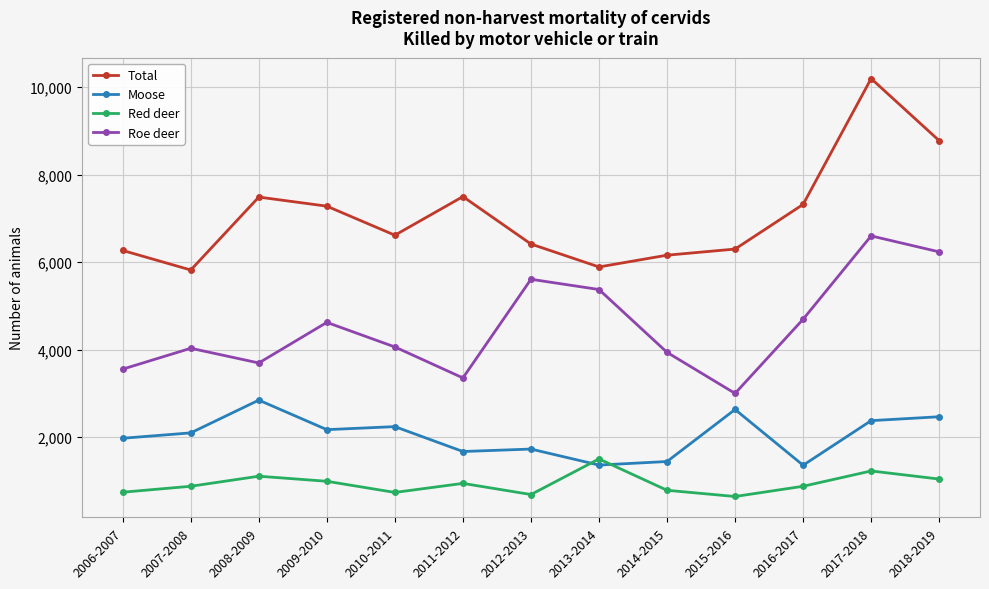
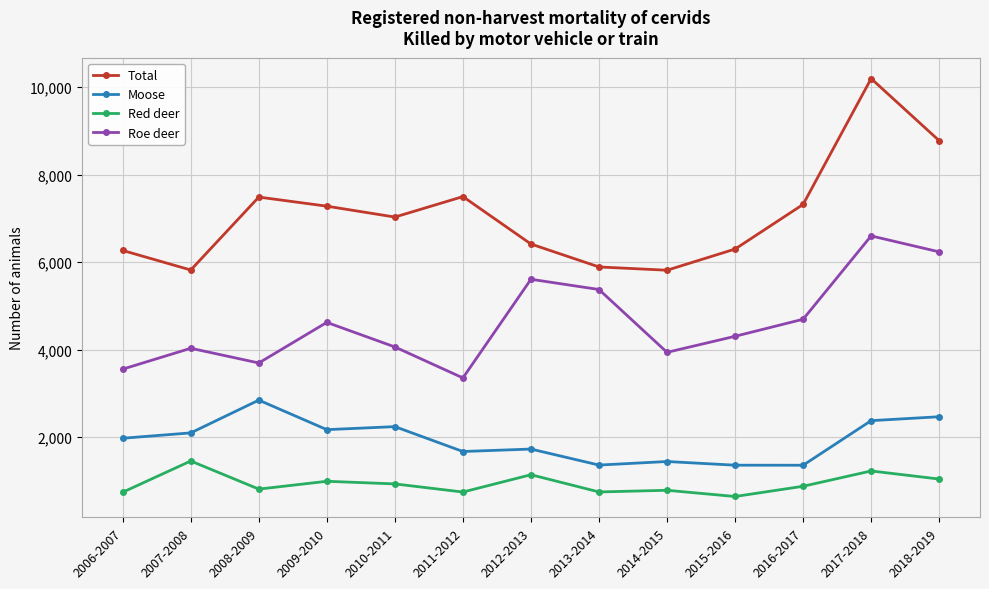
  {
    "Total": {
      "2006-2007": "6,300",
      "2007-2008": "5,800",
      "2008-2009": "7,500",
      "2009-2010": "7,300",
-     "2010-2011": "6,600",
+     "2010-2011": "7,000",
      "2011-2012": "7,500",
      "2012-2013": "6,400",
      "2013-2014": "5,900",
-     "2014-2015": "6,200",
+     "2014-2015": "5,800",
      "2015-2016": "6,300",
      "2016-2017": "7,300",
      "2017-2018": "10,200",
      "2018-2019": "8,800"
    },
    "Moose": {
      "2006-2007": "2,000",
      "2007-2008": "2,100",
      "2008-2009": "2,800",
      "2009-2010": "2,200",
      "2010-2011": "2,200",
      "2011-2012": "1,700",
      "2012-2013": "1,700",
      "2013-2014": "1,400",
      "2014-2015": "1,400",
-     "2015-2016": "2,600",
+     "2015-2016": "1,400",
      "2016-2017": "1,400",
      "2017-2018": "2,400",
      "2018-2019": "2,500"
    },
    "Red deer": {
      "2006-2007": "700",
-     "2007-2008": "900",
-     "2008-2009": "1,100",
+     "2007-2008": "1,500",
+     "2008-2009": "800",
      "2009-2010": "1,000",
-     "2010-2011": "700",
-     "2011-2012": "900",
-     "2012-2013": "700",
-     "2013-2014": "1,500",
+     "2010-2011": "900",
+     "2011-2012": "700",
+     "2012-2013": "1,100",
+     "2013-2014": "700",
      "2014-2015": "800",
      "2015-2016": "600",
      "2016-2017": "900",
      "2017-2018": "1,200",
      "2018-2019": "1,000"
    },
    "Roe deer": {
      "2006-2007": "3,600",
      "2007-2008": "4,000",
      "2008-2009": "3,700",
      "2009-2010": "4,600",
      "2010-2011": "4,100",
      "2011-2012": "3,400",
      "2012-2013": "5,600",
      "2013-2014": "5,400",
      "2014-2015": "3,900",
-     "2015-2016": "3,000",
+     "2015-2016": "4,300",
      "2016-2017": "4,700",
      "2017-2018": "6,600",
      "2018-2019": "6,200"
    }
  }
